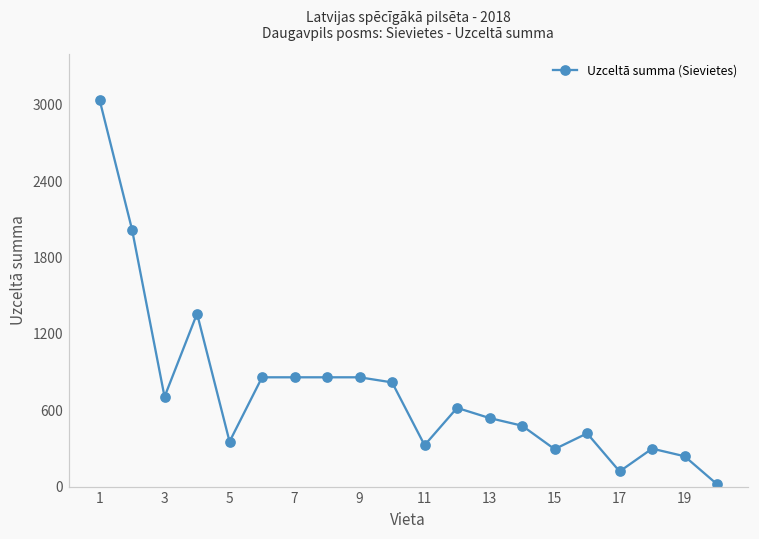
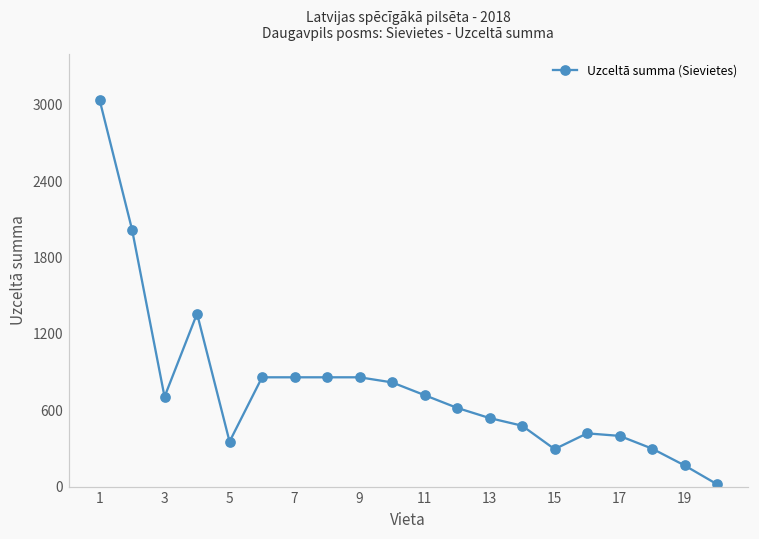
  {
    "1": 3040,
    "3": 710,
    "5": 360,
    "7": 860,
    "9": 860,
-   "11": 330,
+   "11": 720,
    "13": 540,
    "15": 300,
-   "17": 120,
-   "19": 240
+   "17": 400,
+   "19": 170
  }
